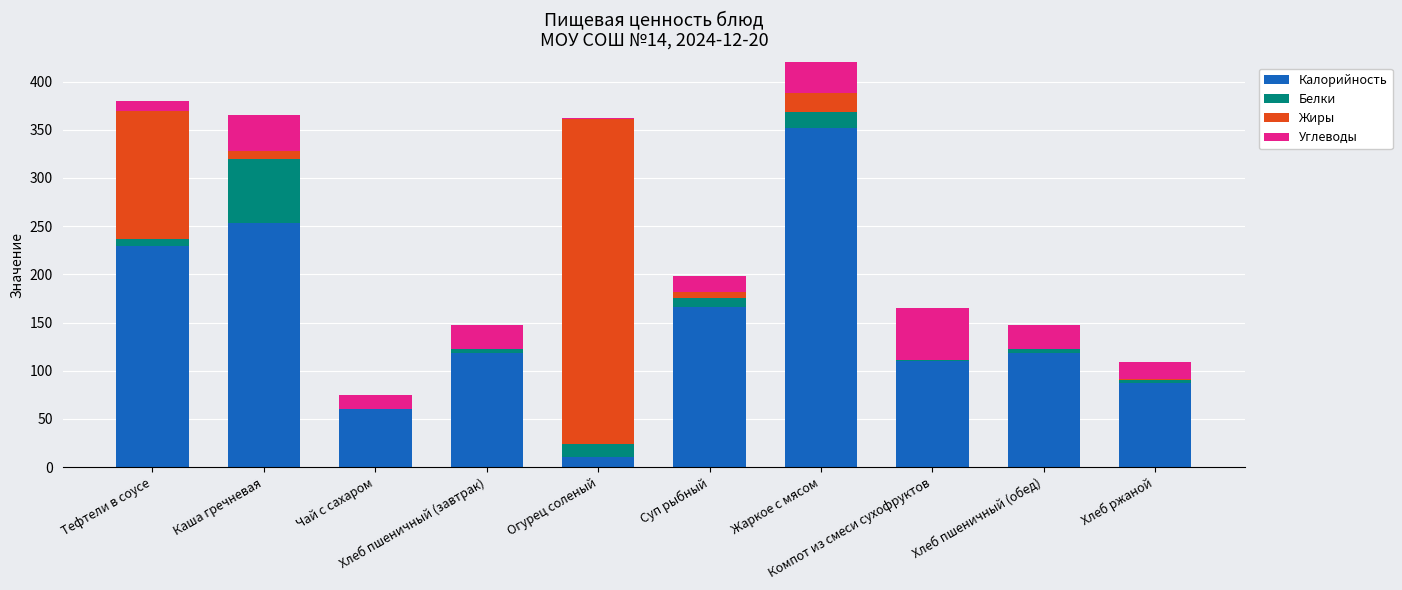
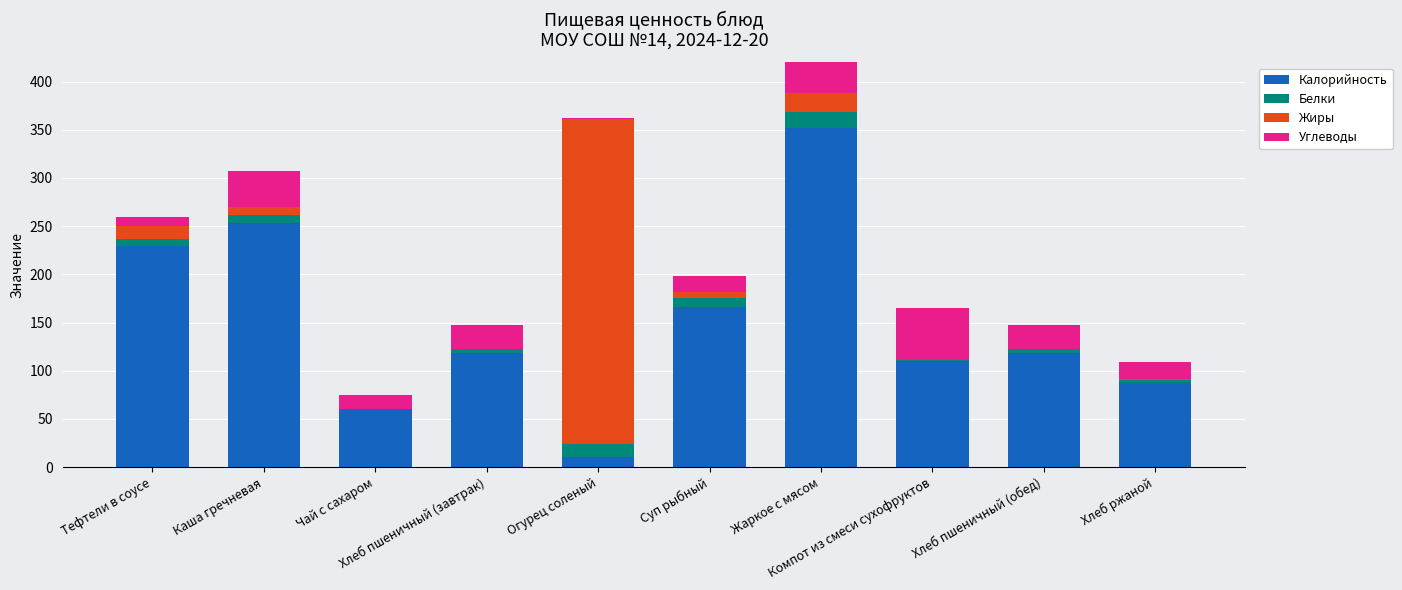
  {
    "Калорийность": {
      "Тефтели в соусе": 230,
      "Каша гречневая": 250,
      "Чай с сахаром": 60,
      "Хлеб пшеничный (завтрак)": 120,
      "Огурец соленый": 10,
      "Суп рыбный": 170,
      "Жаркое с мясом": 350,
      "Компот из смеси сухофруктов": 110,
      "Хлеб пшеничный (обед)": 120,
      "Хлеб ржаной": 90
    },
    "Белки": {
      "Тефтели в соусе": 10,
-     "Каша гречневая": 70,
+     "Каша гречневая": 10,
      "Чай с сахаром": 0,
      "Хлеб пшеничный (завтрак)": 0,
      "Огурец соленый": 10,
      "Суп рыбный": 10,
      "Жаркое с мясом": 20,
      "Хлеб пшеничный (обед)": 0,
      "Хлеб ржаной": 0
    },
    "Жиры": {
-     "Тефтели в соусе": 130,
+     "Тефтели в соусе": 10,
      "Каша гречневая": 10,
      "Чай с сахаром": 0,
      "Хлеб пшеничный (завтрак)": 0,
      "Огурец соленый": 340,
      "Суп рыбный": 10,
      "Жаркое с мясом": 20,
      "Компот из смеси сухофруктов": 0,
      "Хлеб пшеничный (обед)": 0
    },
    "Углеводы": {
      "Тефтели в соусе": 10,
      "Каша гречневая": 40,
      "Чай с сахаром": 20,
      "Хлеб пшеничный (завтрак)": 30,
      "Суп рыбный": 20,
      "Компот из смеси сухофруктов": 50,
      "Хлеб пшеничный (обед)": 30,
      "Хлеб ржаной": 20
    }
  }
